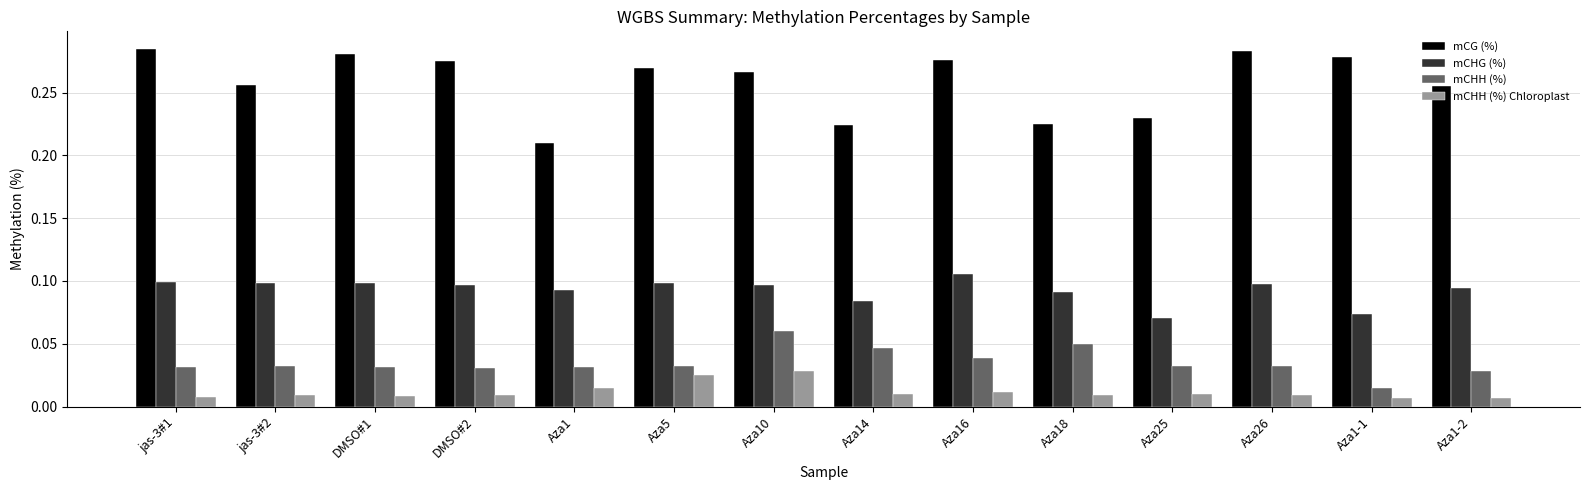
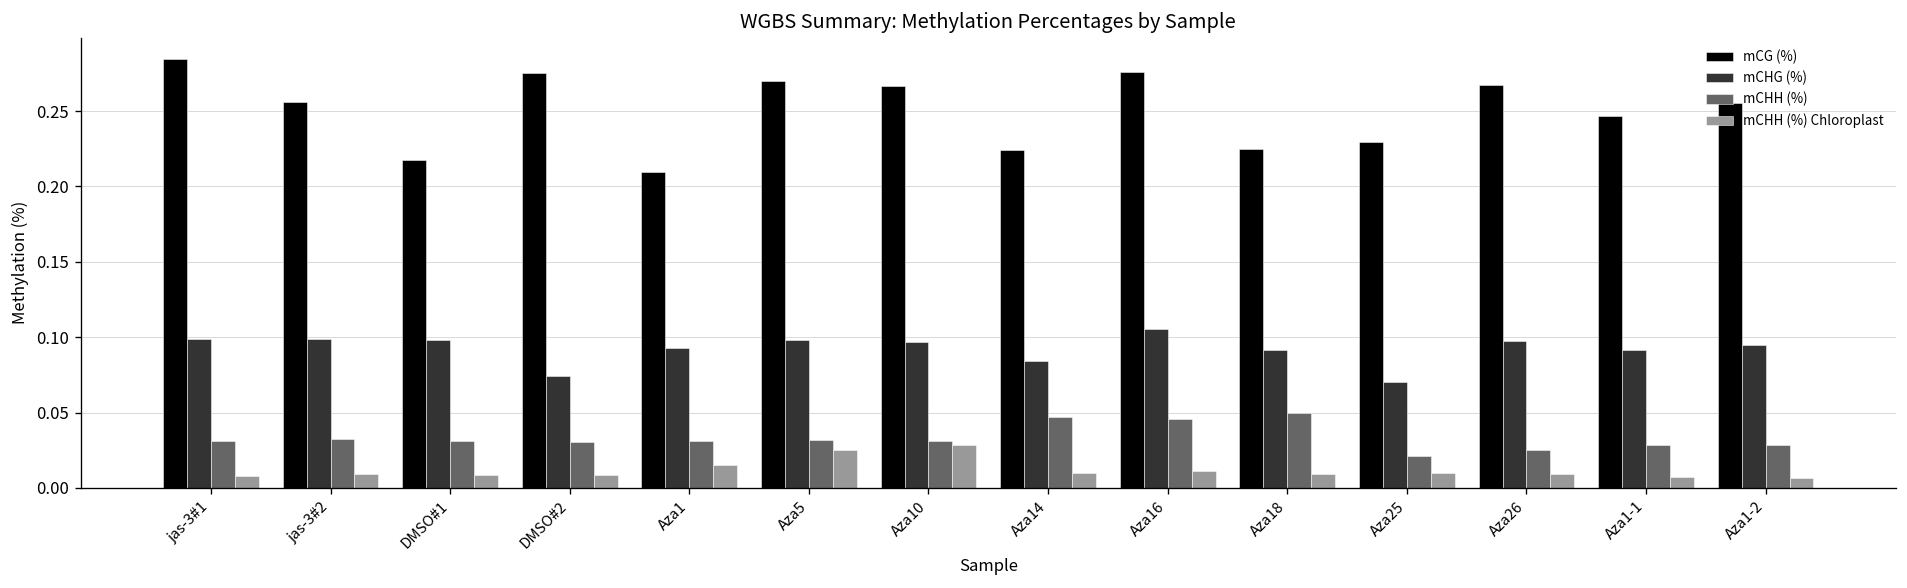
  {
    "mCG (%)": {
      "jas-3#1": 0.284,
      "jas-3#2": 0.256,
-     "DMSO#1": 0.280,
+     "DMSO#1": 0.218,
      "DMSO#2": 0.275,
      "Aza1": 0.210,
      "Aza5": 0.270,
      "Aza10": 0.267,
      "Aza14": 0.224,
      "Aza16": 0.276,
      "Aza18": 0.225,
      "Aza25": 0.230,
-     "Aza26": 0.283,
-     "Aza1-1": 0.278,
+     "Aza26": 0.267,
+     "Aza1-1": 0.247,
      "Aza1-2": 0.255
    },
    "mCHG (%)": {
      "jas-3#1": 0.099,
      "jas-3#2": 0.099,
      "DMSO#1": 0.098,
-     "DMSO#2": 0.096,
+     "DMSO#2": 0.074,
      "Aza1": 0.093,
      "Aza5": 0.098,
      "Aza10": 0.097,
      "Aza14": 0.084,
      "Aza16": 0.105,
      "Aza18": 0.092,
      "Aza25": 0.070,
      "Aza26": 0.097,
-     "Aza1-1": 0.074,
+     "Aza1-1": 0.092,
      "Aza1-2": 0.095
    },
    "mCHH (%)": {
      "jas-3#1": 0.031,
      "jas-3#2": 0.033,
      "DMSO#1": 0.031,
      "DMSO#2": 0.031,
      "Aza1": 0.031,
      "Aza5": 0.032,
-     "Aza10": 0.060,
+     "Aza10": 0.031,
      "Aza14": 0.047,
-     "Aza16": 0.038,
+     "Aza16": 0.046,
      "Aza18": 0.050,
-     "Aza25": 0.033,
-     "Aza26": 0.032,
-     "Aza1-1": 0.015,
+     "Aza25": 0.021,
+     "Aza26": 0.025,
+     "Aza1-1": 0.029,
      "Aza1-2": 0.028
    },
    "mCHH (%) Chloroplast": {
      "jas-3#1": 0.008,
      "jas-3#2": 0.009,
      "DMSO#1": 0.008,
      "DMSO#2": 0.009,
      "Aza1": 0.015,
      "Aza5": 0.025,
      "Aza10": 0.028,
      "Aza14": 0.010,
      "Aza16": 0.011,
      "Aza18": 0.009,
      "Aza25": 0.010,
      "Aza26": 0.010,
      "Aza1-1": 0.007,
      "Aza1-2": 0.007
    }
  }
